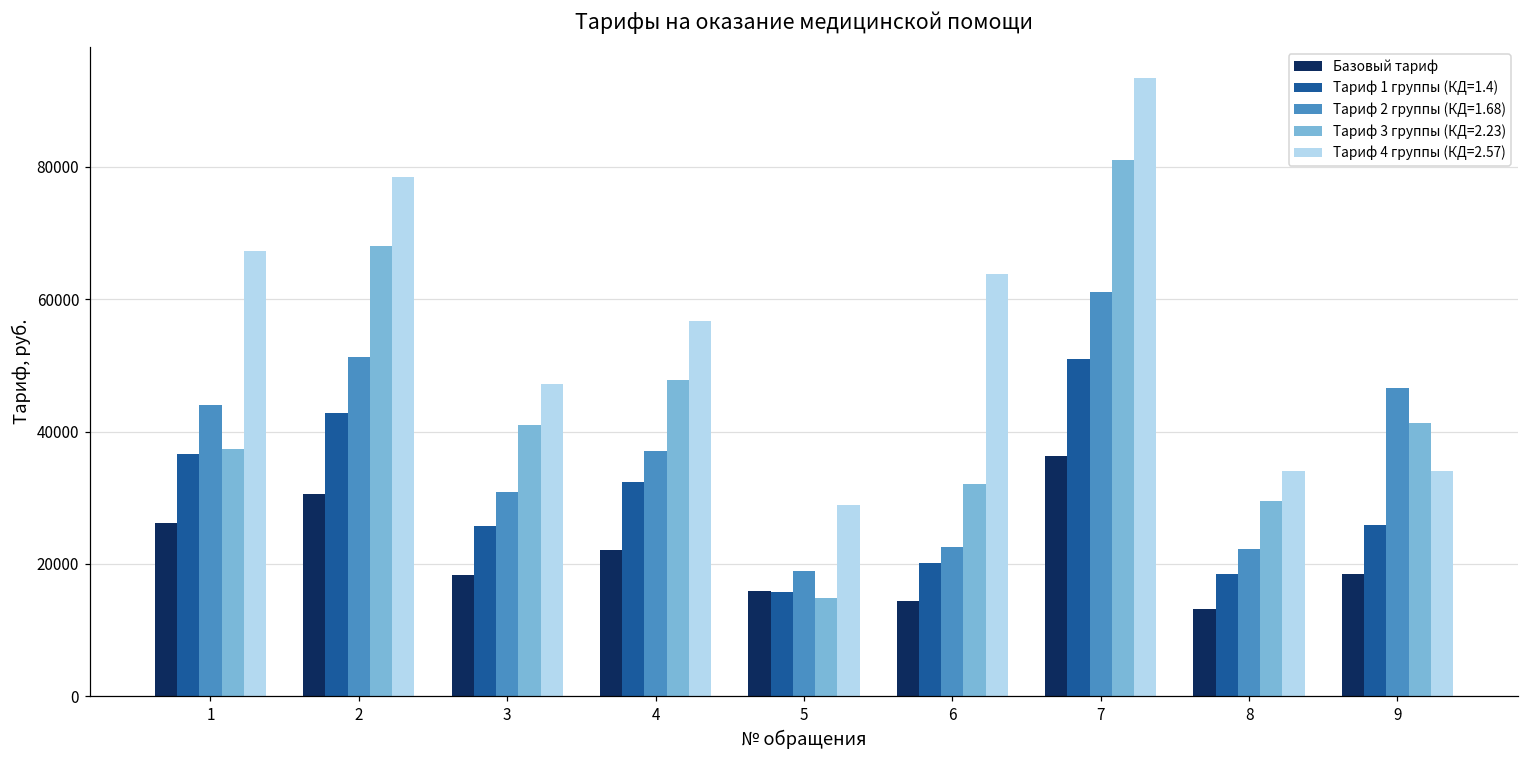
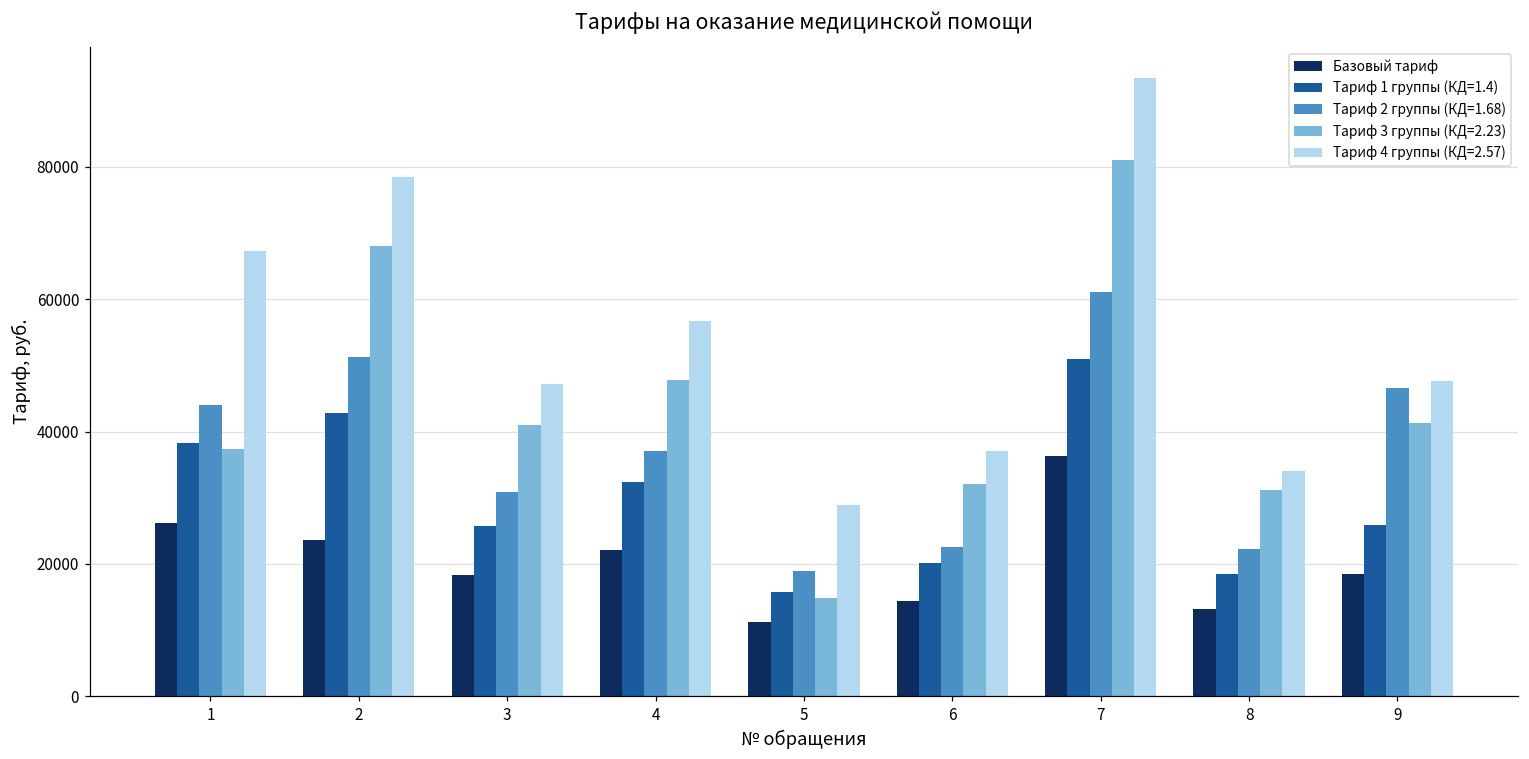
  {
    "Базовый тариф": {
      "1": 26000,
-     "2": 31000,
+     "2": 24000,
      "3": 18000,
      "4": 22000,
-     "5": 16000,
+     "5": 11000,
      "6": 14000,
      "7": 36000,
      "8": 13000,
      "9": 19000
    },
    "Тариф 1 группы (КД=1.4)": {
-     "1": 37000,
+     "1": 38000,
      "2": 43000,
      "3": 26000,
      "4": 32000,
      "5": 16000,
      "6": 20000,
      "7": 51000,
      "8": 19000,
      "9": 26000
    },
    "Тариф 2 группы (КД=1.68)": {
      "1": 44000,
      "2": 51000,
      "3": 31000,
      "4": 37000,
      "5": 19000,
      "6": 23000,
      "7": 61000,
      "8": 22000,
      "9": 47000
    },
    "Тариф 3 группы (КД=2.23)": {
      "1": 37000,
      "2": 68000,
      "3": 41000,
      "4": 48000,
      "5": 15000,
      "6": 32000,
      "7": 81000,
-     "8": 29000,
+     "8": 31000,
      "9": 41000
    },
    "Тариф 4 группы (КД=2.57)": {
      "1": 67000,
      "2": 78000,
      "3": 47000,
      "4": 57000,
      "5": 29000,
-     "6": 64000,
+     "6": 37000,
      "7": 93000,
      "8": 34000,
-     "9": 34000
+     "9": 48000
    }
  }
